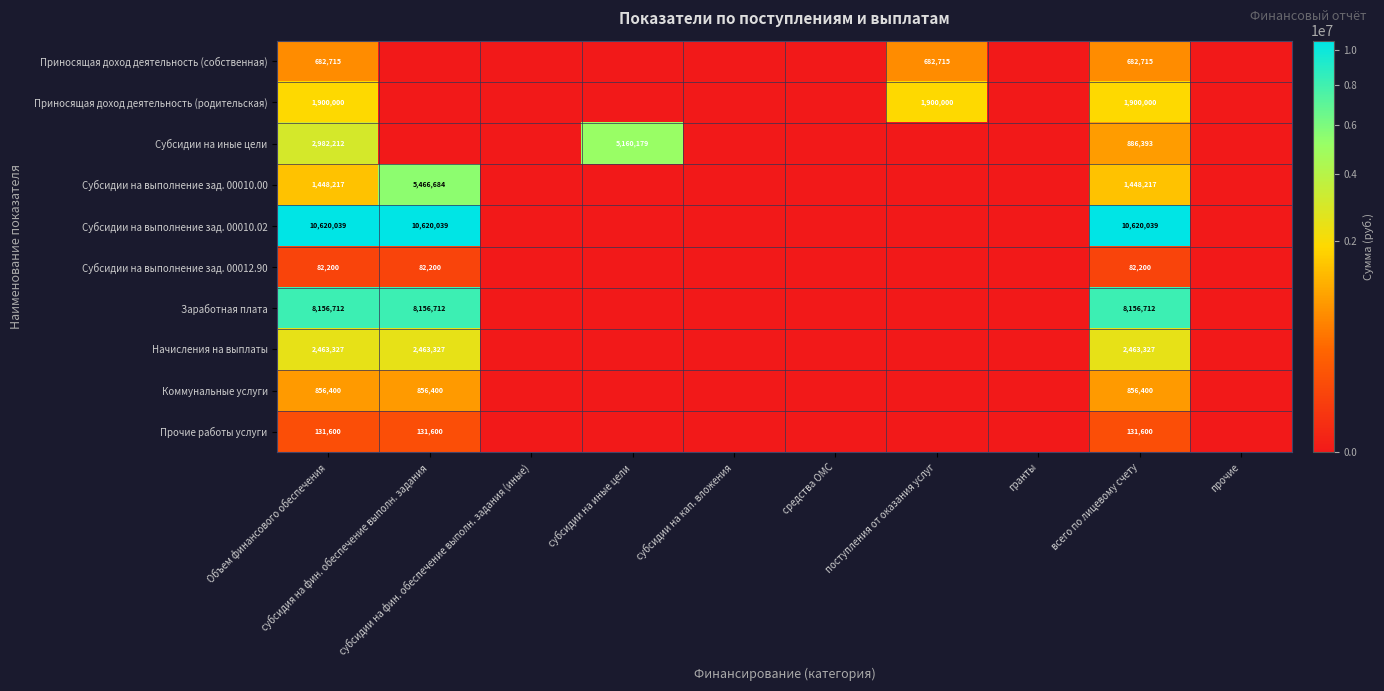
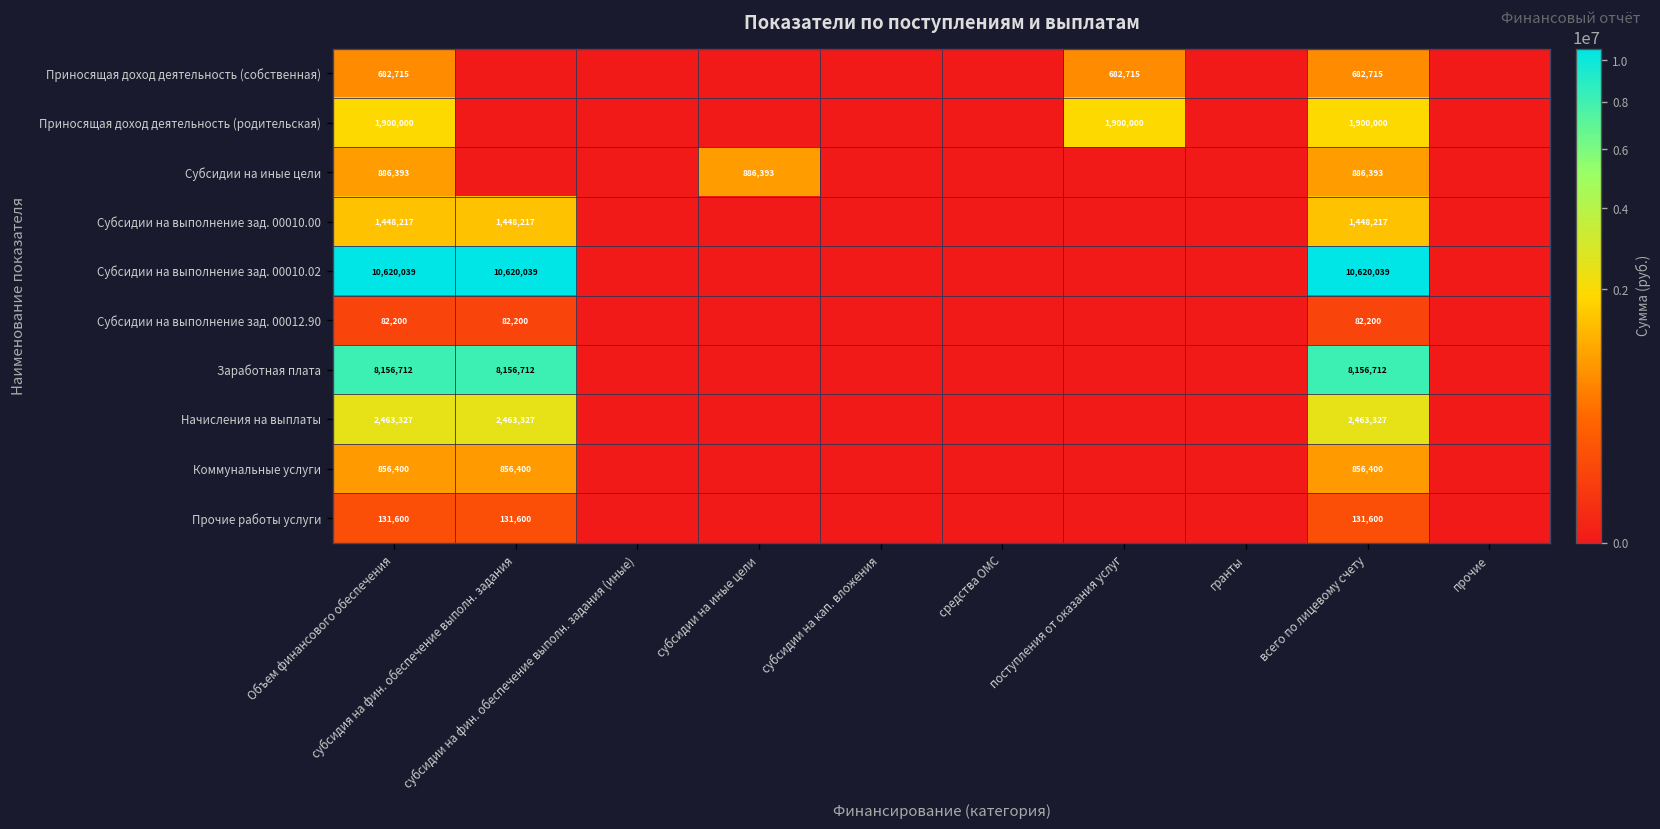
  {
    "Приносящая доход деятельность (собственная)": {
      "Объем финансового обеспечения": "682,715",
      "поступления от оказания услуг": "682,715",
      "всего по лицевому счету": "682,715"
    },
    "Приносящая доход деятельность (родительская)": {
      "Объем финансового обеспечения": "1,900,000",
      "поступления от оказания услуг": "1,900,000",
      "всего по лицевому счету": "1,900,000"
    },
    "Субсидии на иные цели": {
-     "Объем финансового обеспечения": "2,982,212",
-     "субсидии на иные цели": "5,160,179",
+     "Объем финансового обеспечения": "886,393",
+     "субсидии на иные цели": "886,393",
      "всего по лицевому счету": "886,393"
    },
    "Субсидии на выполнение зад. 00010.00": {
      "Объем финансового обеспечения": "1,448,217",
-     "субсидия на фин. обеспечение выполн. задания": "5,466,684",
+     "субсидия на фин. обеспечение выполн. задания": "1,448,217",
      "всего по лицевому счету": "1,448,217"
    },
    "Субсидии на выполнение зад. 00010.02": {
      "Объем финансового обеспечения": "10,620,039",
      "субсидия на фин. обеспечение выполн. задания": "10,620,039",
      "всего по лицевому счету": "10,620,039"
    },
    "Субсидии на выполнение зад. 00012.90": {
      "Объем финансового обеспечения": "82,200",
      "субсидия на фин. обеспечение выполн. задания": "82,200",
      "всего по лицевому счету": "82,200"
    },
    "Заработная плата": {
      "Объем финансового обеспечения": "8,156,712",
      "субсидия на фин. обеспечение выполн. задания": "8,156,712",
      "всего по лицевому счету": "8,156,712"
    },
    "Начисления на выплаты": {
      "Объем финансового обеспечения": "2,463,327",
      "субсидия на фин. обеспечение выполн. задания": "2,463,327",
      "всего по лицевому счету": "2,463,327"
    },
    "Коммунальные услуги": {
      "Объем финансового обеспечения": "856,400",
      "субсидия на фин. обеспечение выполн. задания": "856,400",
      "всего по лицевому счету": "856,400"
    },
    "Прочие работы услуги": {
      "Объем финансового обеспечения": "131,600",
      "субсидия на фин. обеспечение выполн. задания": "131,600",
      "всего по лицевому счету": "131,600"
    }
  }
